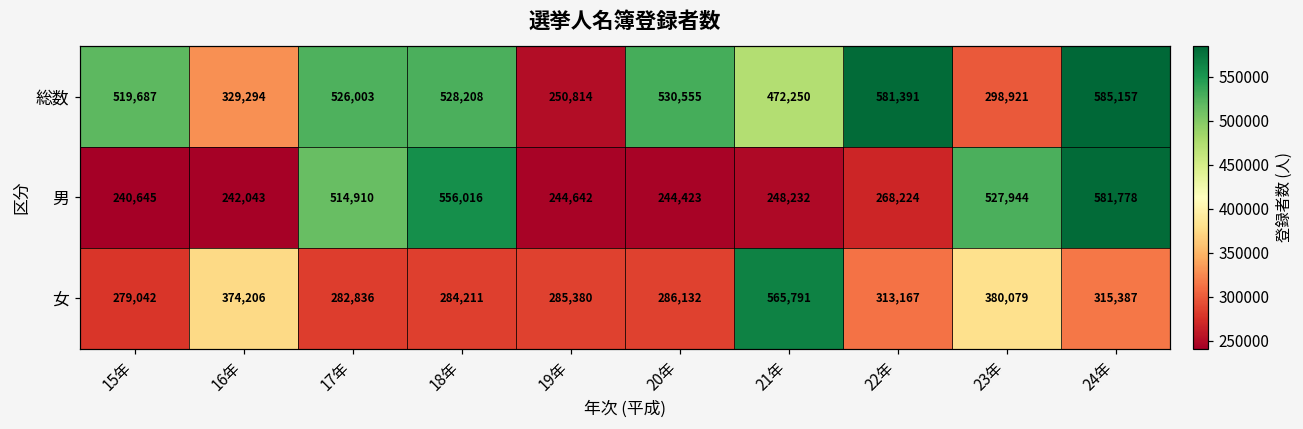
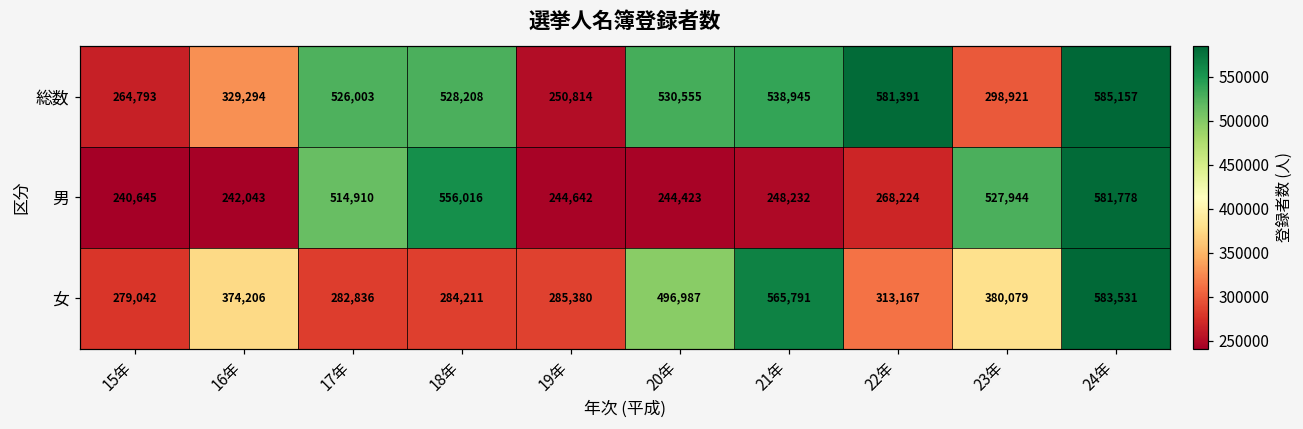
  {
    "総数": {
-     "15年": "519,687",
+     "15年": "264,793",
      "16年": "329,294",
      "17年": "526,003",
      "18年": "528,208",
      "19年": "250,814",
      "20年": "530,555",
-     "21年": "472,250",
+     "21年": "538,945",
      "22年": "581,391",
      "23年": "298,921",
      "24年": "585,157"
    },
    "男": {
      "15年": "240,645",
      "16年": "242,043",
      "17年": "514,910",
      "18年": "556,016",
      "19年": "244,642",
      "20年": "244,423",
      "21年": "248,232",
      "22年": "268,224",
      "23年": "527,944",
      "24年": "581,778"
    },
    "女": {
      "15年": "279,042",
      "16年": "374,206",
      "17年": "282,836",
      "18年": "284,211",
      "19年": "285,380",
-     "20年": "286,132",
+     "20年": "496,987",
      "21年": "565,791",
      "22年": "313,167",
      "23年": "380,079",
-     "24年": "315,387"
+     "24年": "583,531"
    }
  }
